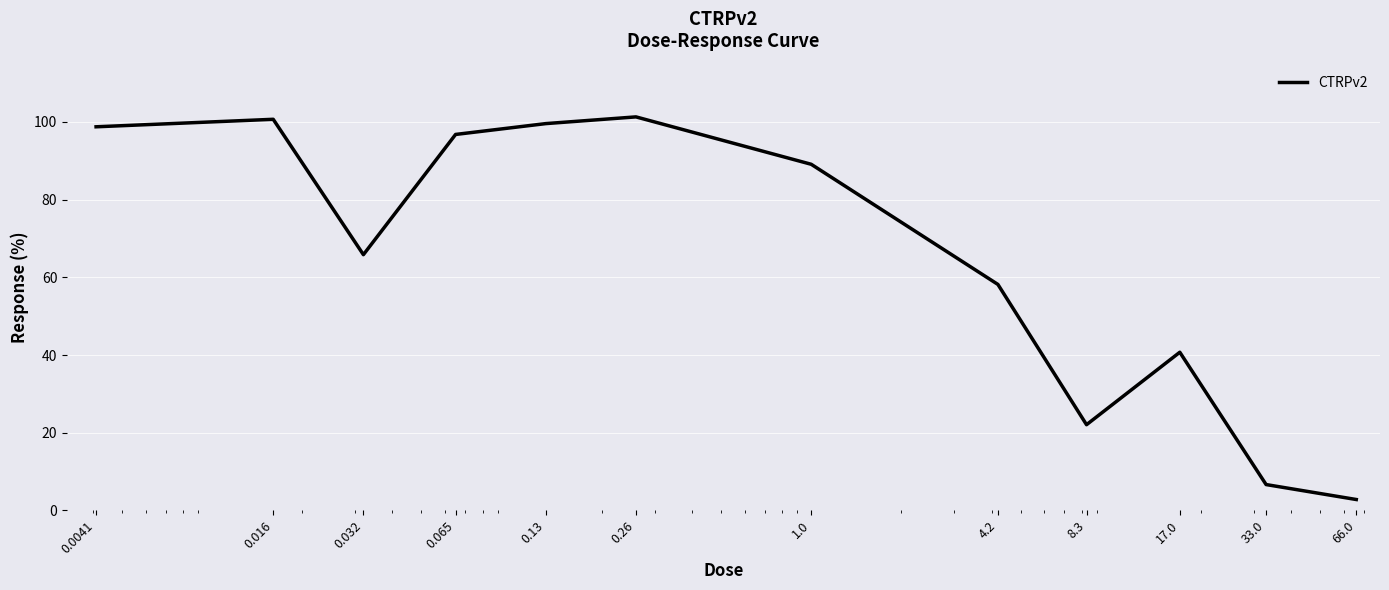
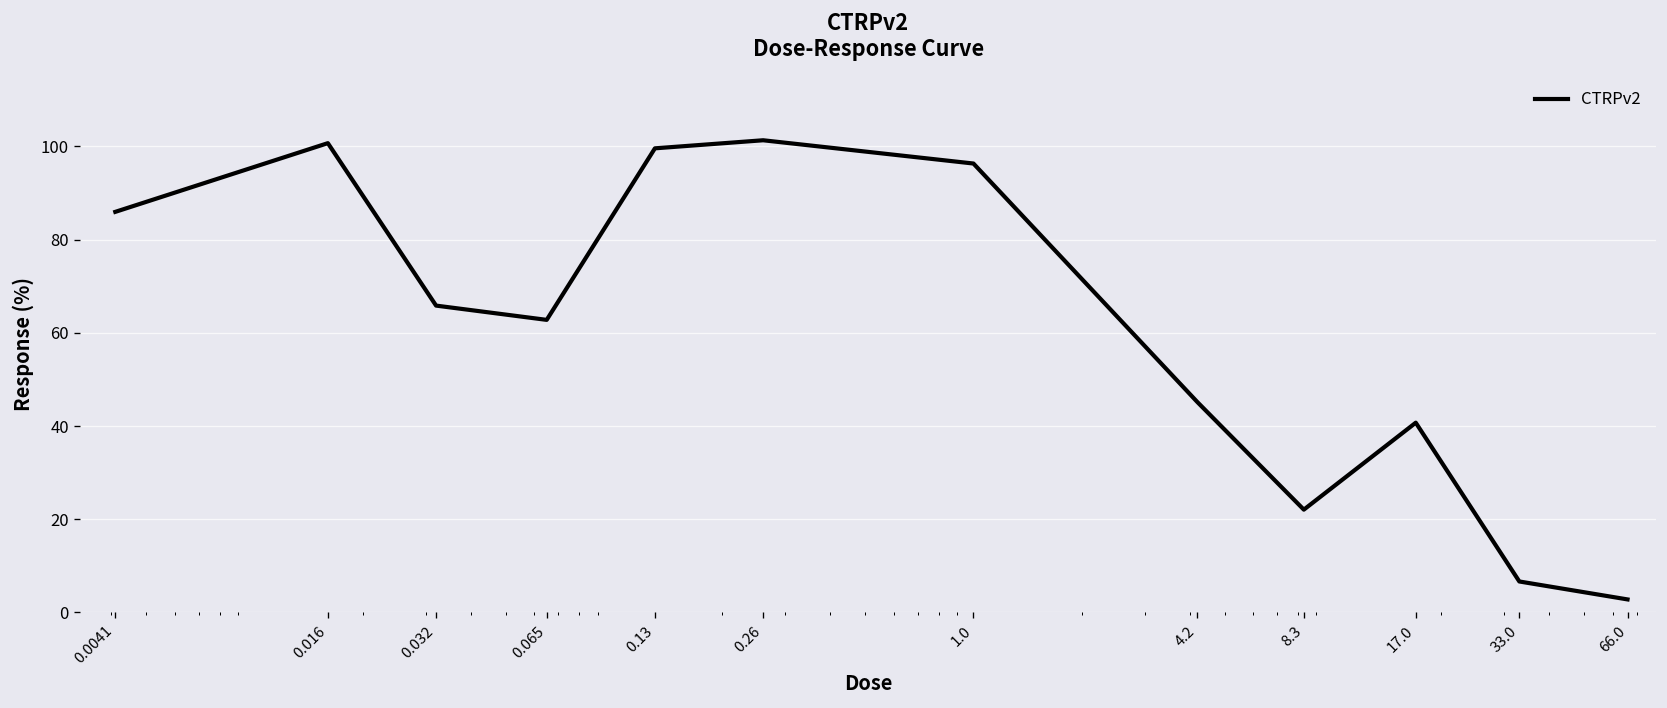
  {
-   "0.0041": 99,
+   "0.0041": 86,
    "0.016": 101,
    "0.032": 66,
-   "0.065": 97,
+   "0.065": 63,
    "0.13": 100,
    "0.26": 101,
-   "1.0": 89,
-   "4.2": 58,
+   "1.0": 96,
+   "4.2": 45,
    "8.3": 22,
    "17.0": 41,
    "33.0": 7,
    "66.0": 3
  }
